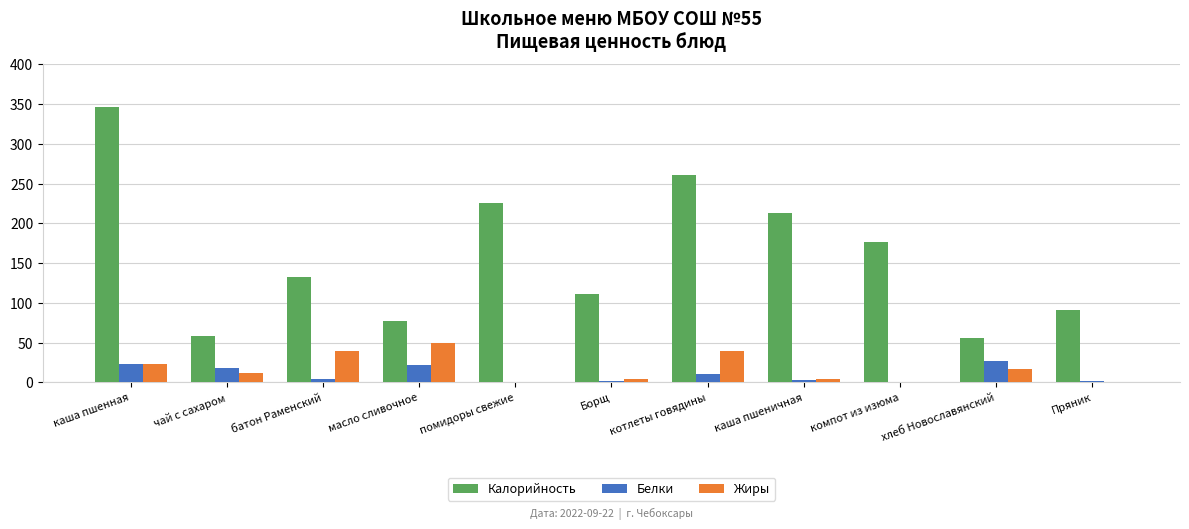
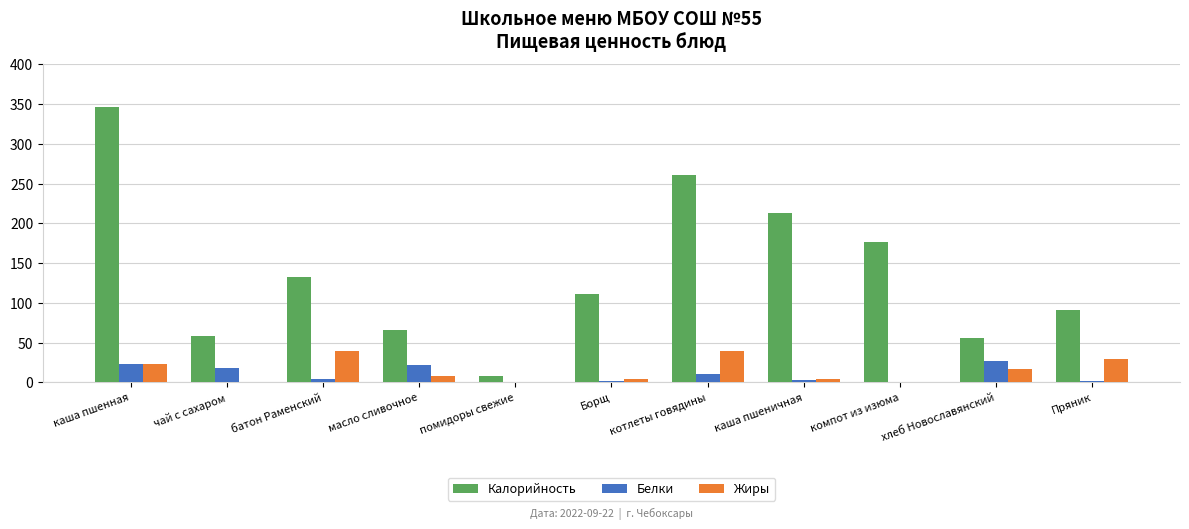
  {
    "Калорийность": {
      "каша пшенная": 350,
      "чай с сахаром": 60,
      "батон Раменский": 130,
-     "масло сливочное": 80,
-     "помидоры свежие": 230,
+     "масло сливочное": 70,
+     "помидоры свежие": 10,
      "Борщ": 110,
      "котлеты говядины": 260,
      "каша пшеничная": 210,
      "компот из изюма": 180,
      "хлеб Новославянский": 60,
      "Пряник": 90
    },
    "Белки": {
      "каша пшенная": 20,
      "чай с сахаром": 20,
      "батон Раменский": 0,
      "масло сливочное": 20,
      "котлеты говядины": 10,
      "хлеб Новославянский": 30
    },
    "Жиры": {
      "каша пшенная": 20,
-     "чай с сахаром": 10,
+     "чай с сахаром": 0,
      "батон Раменский": 40,
-     "масло сливочное": 50,
+     "масло сливочное": 10,
      "помидоры свежие": 0,
      "Борщ": 0,
      "котлеты говядины": 40,
      "каша пшеничная": 0,
      "компот из изюма": 0,
      "хлеб Новославянский": 20,
-     "Пряник": 0
+     "Пряник": 30
    }
  }
